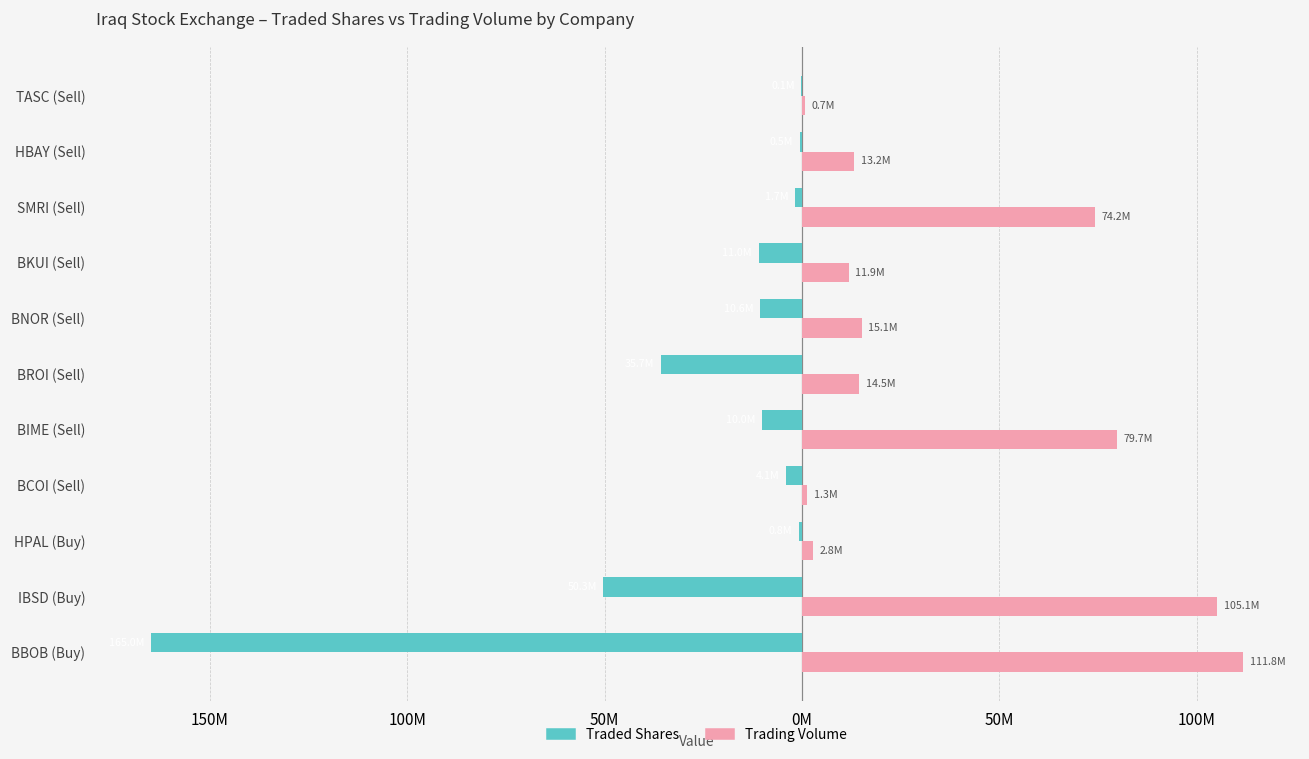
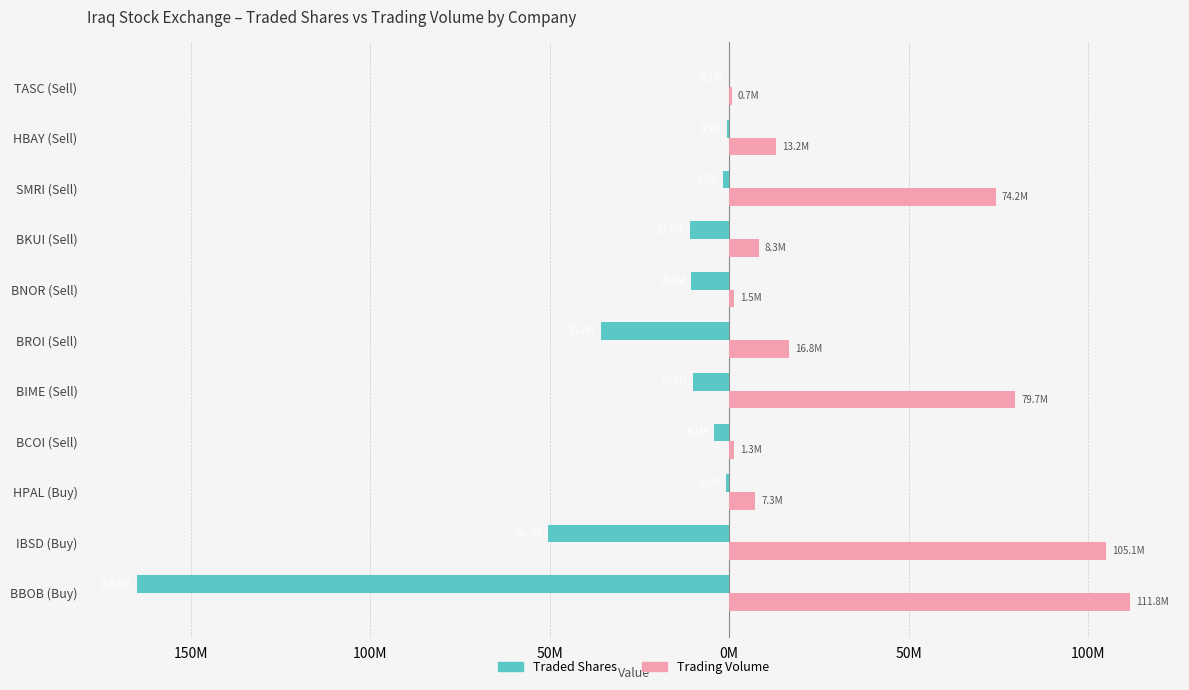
  {
    "Trading Volume": {
      "TASC (Sell)": "0.7M",
      "HBAY (Sell)": "13.2M",
      "SMRI (Sell)": "74.2M",
-     "BKUI (Sell)": "11.9M",
-     "BNOR (Sell)": "15.1M",
-     "BROI (Sell)": "14.5M",
+     "BKUI (Sell)": "8.3M",
+     "BNOR (Sell)": "1.5M",
+     "BROI (Sell)": "16.8M",
      "BIME (Sell)": "79.7M",
      "BCOI (Sell)": "1.3M",
-     "HPAL (Buy)": "2.8M",
+     "HPAL (Buy)": "7.3M",
      "IBSD (Buy)": "105.1M",
      "BBOB (Buy)": "111.8M"
    }
  }
